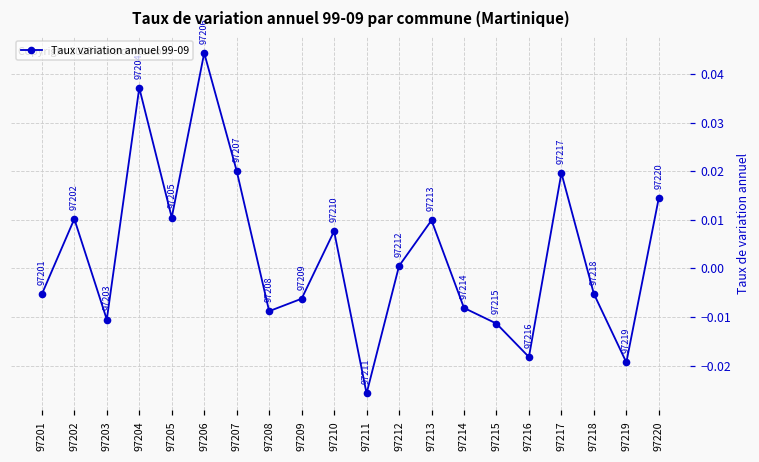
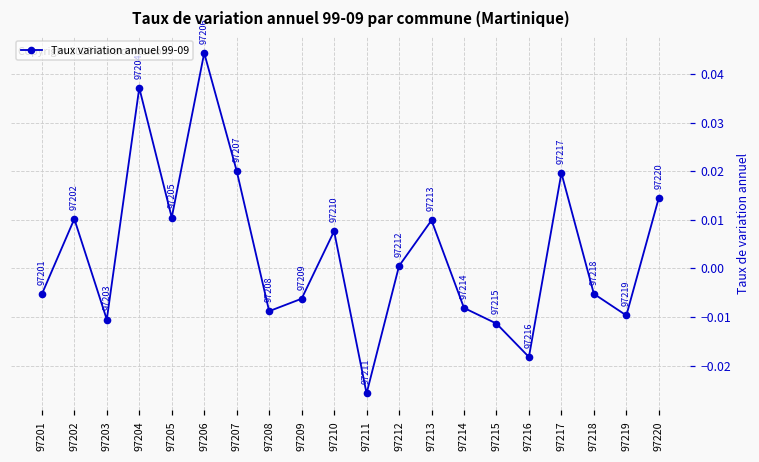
  {
-   "97219": -0.019
+   "97219": -0.010
  }
